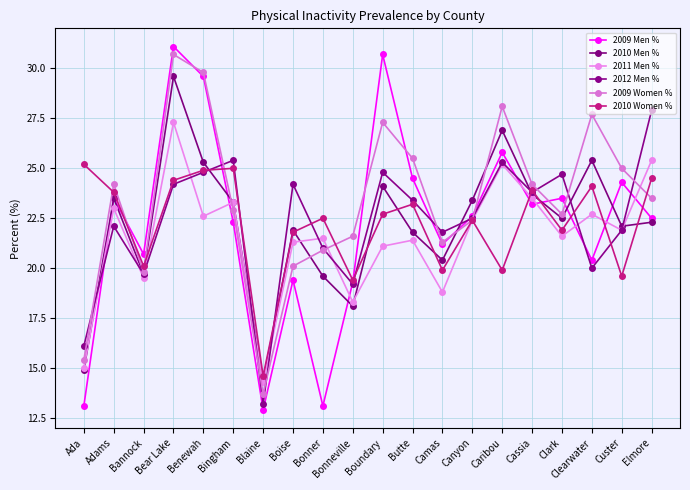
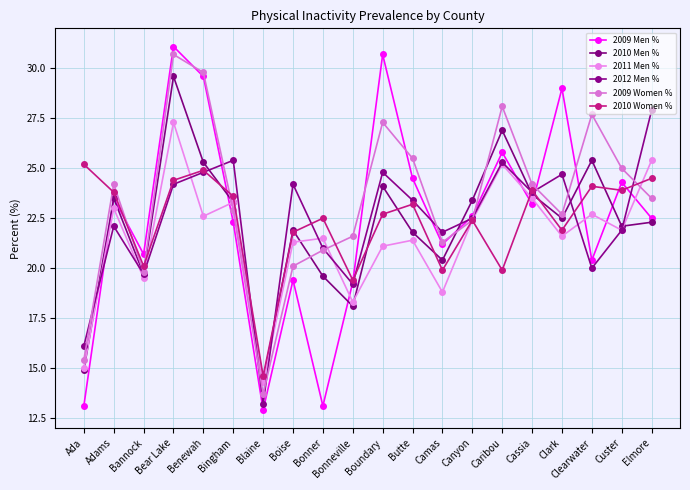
  {
    "2009 Men %": {
      "Ada": 13.1,
      "Bannock": 20.7,
      "Bear Lake": 31.1,
      "Benewah": 29.6,
      "Bingham": 22.3,
      "Blaine": 12.9,
      "Boise": 19.4,
      "Bonner": 13.1,
      "Boundary": 30.7,
      "Butte": 24.5,
      "Caribou": 25.8,
      "Cassia": 23.2,
-     "Clark": 23.5,
+     "Clark": 29.0,
      "Clearwater": 20.4,
      "Custer": 24.3,
      "Elmore": 22.5
    },
    "2010 Women %": {
      "Ada": 25.2,
      "Adams": 23.8,
      "Bannock": 20.1,
      "Bear Lake": 24.4,
-     "Bingham": 25.0,
+     "Bingham": 23.6,
      "Blaine": 14.6,
      "Bonner": 22.5,
      "Boundary": 22.7,
      "Butte": 23.2,
      "Camas": 19.9,
      "Caribou": 19.9,
      "Clark": 21.9,
      "Clearwater": 24.1,
-     "Custer": 19.6,
+     "Custer": 23.9,
      "Elmore": 24.5
    }
  }
